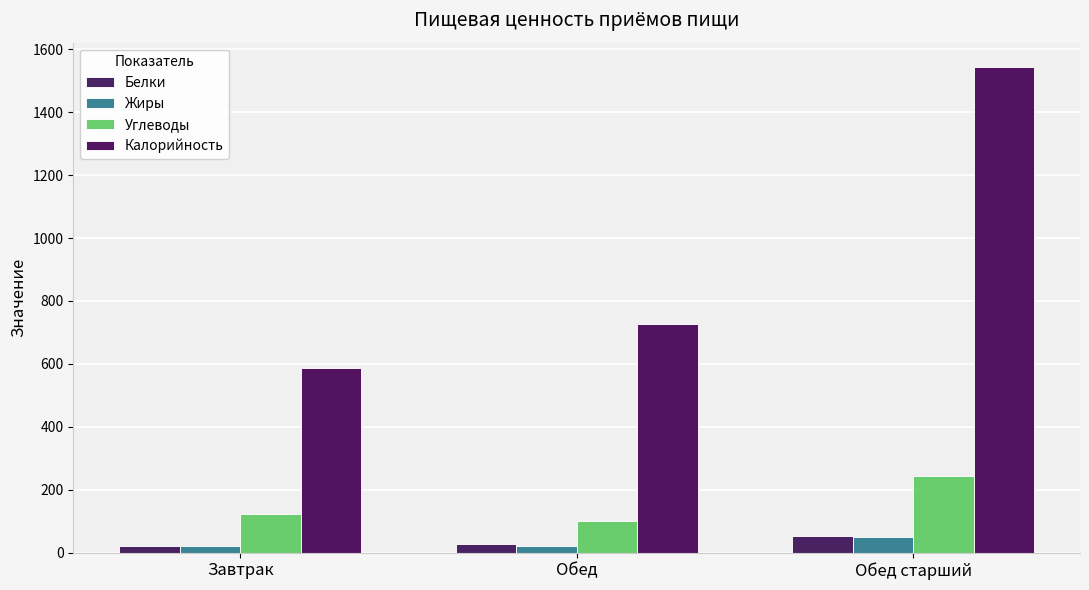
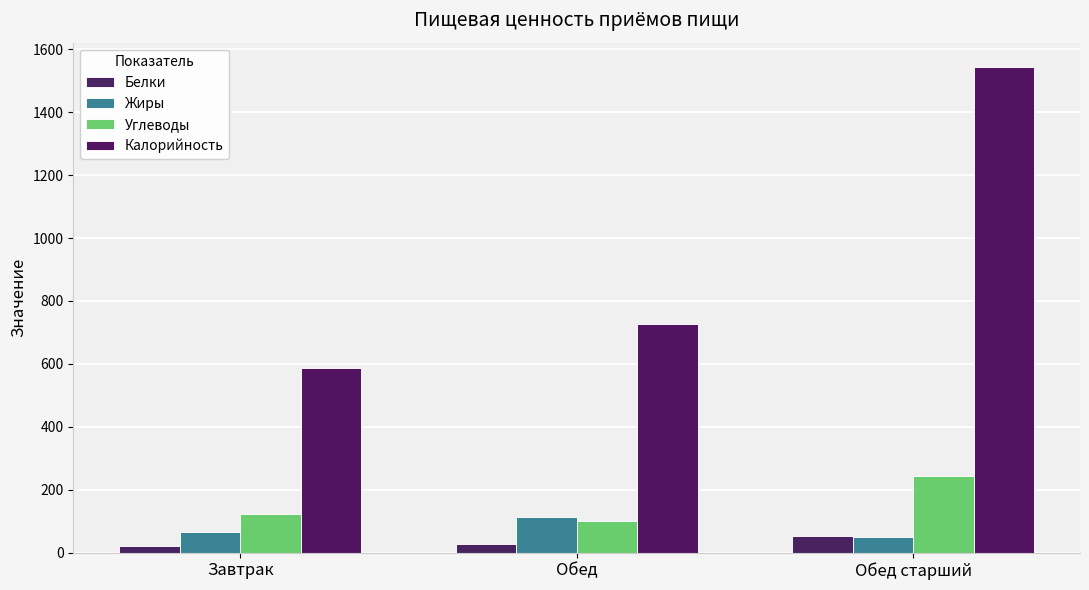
  {
    "Жиры": {
-     "Завтрак": 20,
-     "Обед": 20,
+     "Завтрак": 60,
+     "Обед": 110,
      "Обед старший": 50
    },
    "Углеводы": {
      "Завтрак": 120,
      "Обед": 100,
      "Обед старший": 240
    }
  }
